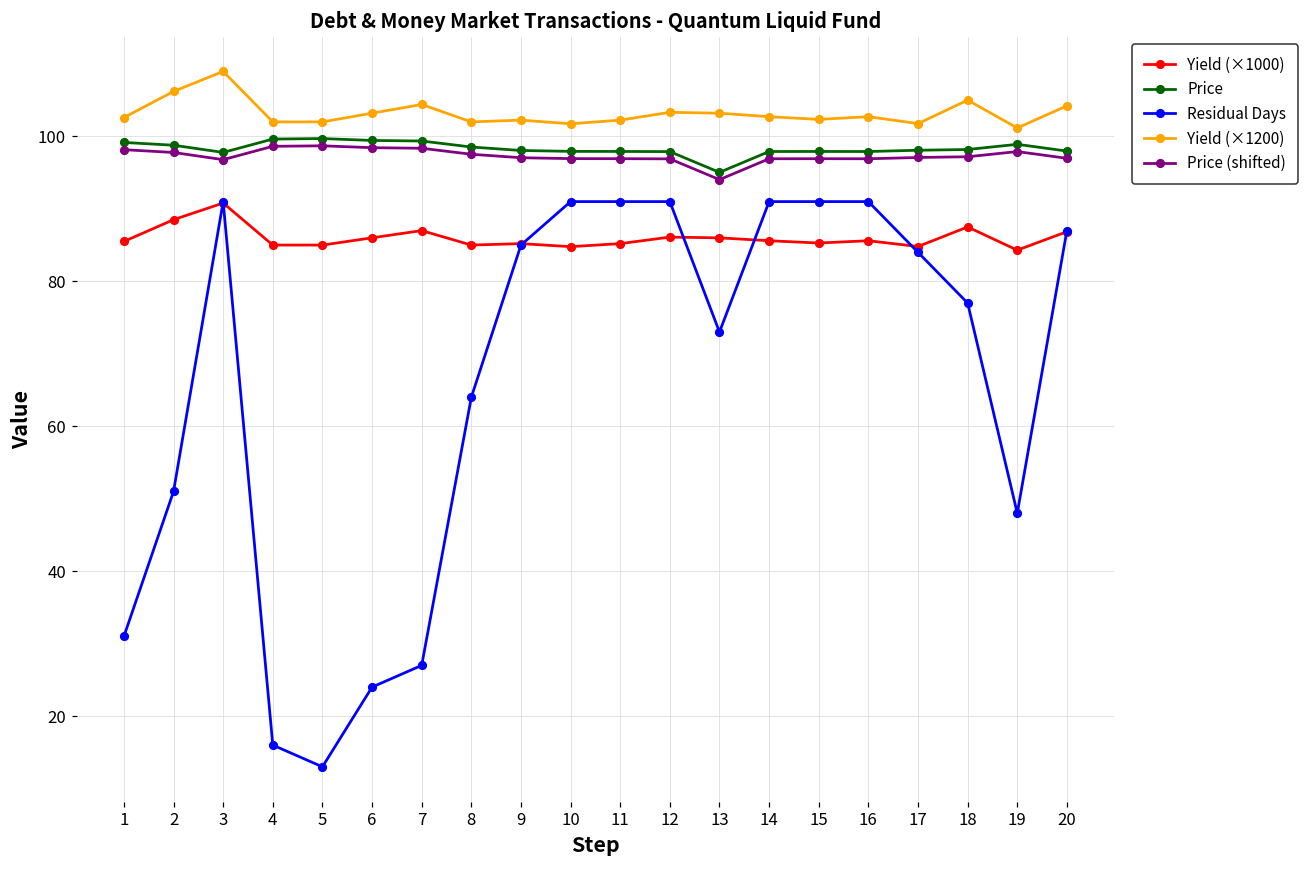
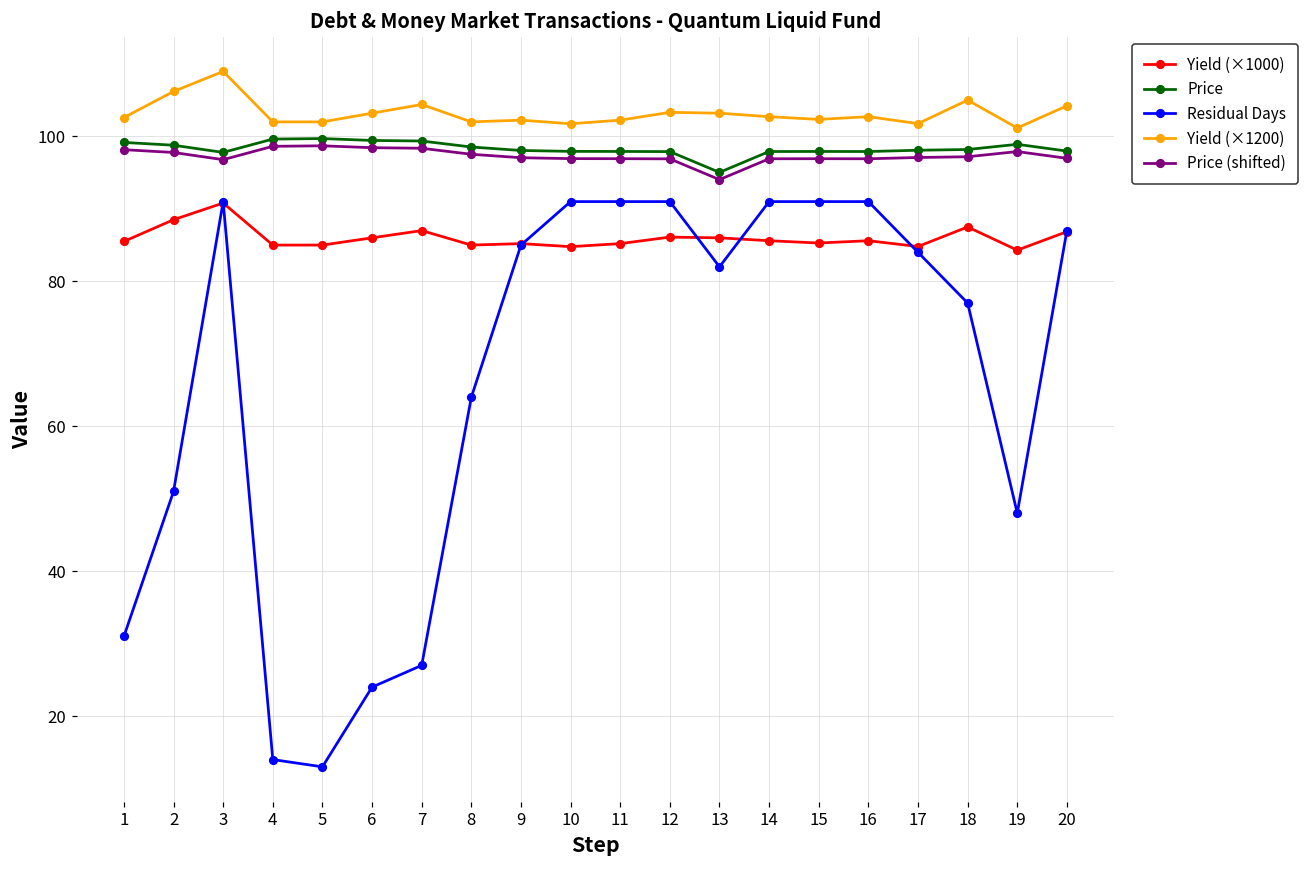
  {
    "Yield (×1000)": {
      "1": 86,
      "2": 89,
      "4": 85,
      "5": 85,
      "6": 86,
      "7": 87,
      "8": 85,
      "10": 85,
      "11": 85,
      "12": 86,
      "13": 86,
      "14": 86,
      "15": 85,
      "16": 86,
      "17": 85,
      "18": 88,
      "19": 84
    },
    "Price": {
      "1": 99,
      "2": 99,
      "3": 98,
      "4": 100,
      "5": 100,
      "6": 99,
      "7": 99,
      "8": 99,
      "9": 98,
      "10": 98,
      "11": 98,
      "12": 98,
      "13": 95,
      "14": 98,
      "15": 98,
      "16": 98,
      "17": 98,
      "18": 98,
      "19": 99,
      "20": 98
    },
    "Residual Days": {
      "1": 31,
      "2": 51,
-     "4": 16,
+     "4": 14,
      "5": 13,
      "6": 24,
      "7": 27,
      "8": 64,
      "10": 91,
      "11": 91,
      "12": 91,
-     "13": 73,
+     "13": 82,
      "14": 91,
      "15": 91,
      "16": 91,
      "17": 84,
      "18": 77,
      "19": 48
    },
    "Yield (×1200)": {
      "1": 103,
      "2": 106,
      "3": 109,
      "4": 102,
      "5": 102,
      "6": 103,
      "7": 104,
      "8": 102,
      "9": 102,
      "10": 102,
      "11": 102,
      "12": 103,
      "13": 103,
      "14": 103,
      "15": 102,
      "16": 103,
      "17": 102,
      "18": 105,
      "19": 101,
      "20": 104
    },
    "Price (shifted)": {
      "1": 98,
      "2": 98,
      "3": 97,
      "4": 99,
      "5": 99,
      "6": 98,
      "7": 98,
      "8": 98,
      "9": 97,
      "10": 97,
      "11": 97,
      "12": 97,
      "13": 94,
      "14": 97,
      "15": 97,
      "16": 97,
      "17": 97,
      "18": 97,
      "19": 98,
      "20": 97
    }
  }
